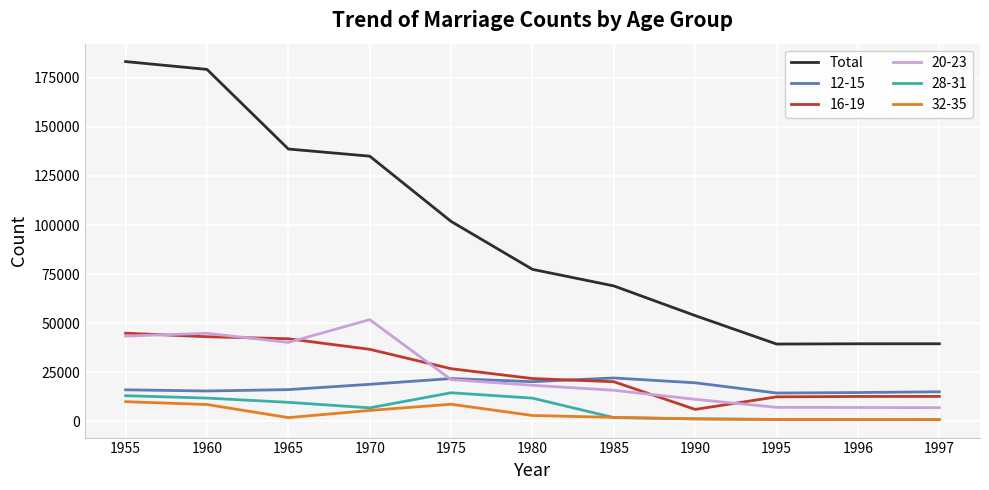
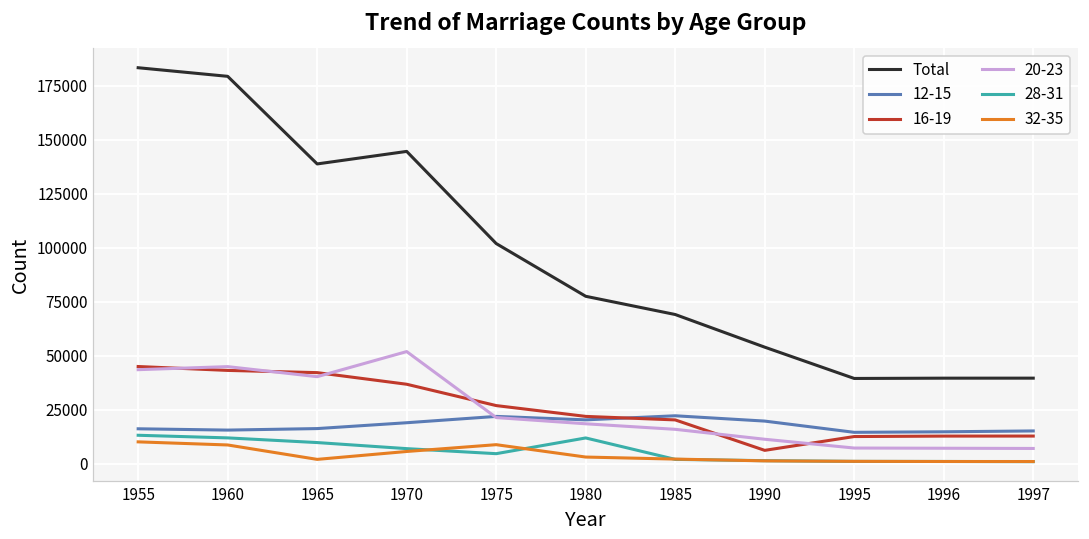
  {
    "Total": {
      "1955": 183000,
      "1960": 179000,
      "1965": 139000,
-     "1970": 135000,
+     "1970": 145000,
      "1975": 102000,
      "1980": 77000,
      "1985": 69000,
      "1990": 54000,
      "1995": 39000,
      "1996": 40000,
      "1997": 40000
    },
    "12-15": {
      "1955": 16000,
      "1960": 15000,
      "1965": 16000,
      "1970": 19000,
      "1980": 20000,
      "1985": 22000,
      "1990": 20000,
      "1995": 14000,
      "1996": 15000,
      "1997": 15000
    },
    "16-19": {
      "1955": 45000,
      "1960": 43000,
      "1965": 42000,
      "1970": 37000,
      "1975": 27000,
      "1980": 22000,
      "1985": 20000,
      "1990": 6000,
      "1995": 13000,
      "1996": 13000,
      "1997": 13000
    },
    "20-23": {
      "1955": 43000,
      "1960": 45000,
      "1965": 40000,
      "1970": 52000,
      "1980": 18000,
      "1985": 16000,
      "1990": 11000,
      "1995": 7000,
      "1996": 7000,
      "1997": 7000
    },
    "28-31": {
      "1955": 13000,
      "1960": 12000,
      "1965": 10000,
      "1970": 7000,
-     "1975": 15000,
+     "1975": 5000,
      "1980": 12000
    },
    "32-35": {
      "1955": 10000,
      "1960": 9000,
      "1965": 2000,
      "1970": 6000,
      "1975": 9000,
      "1980": 3000
    }
  }
